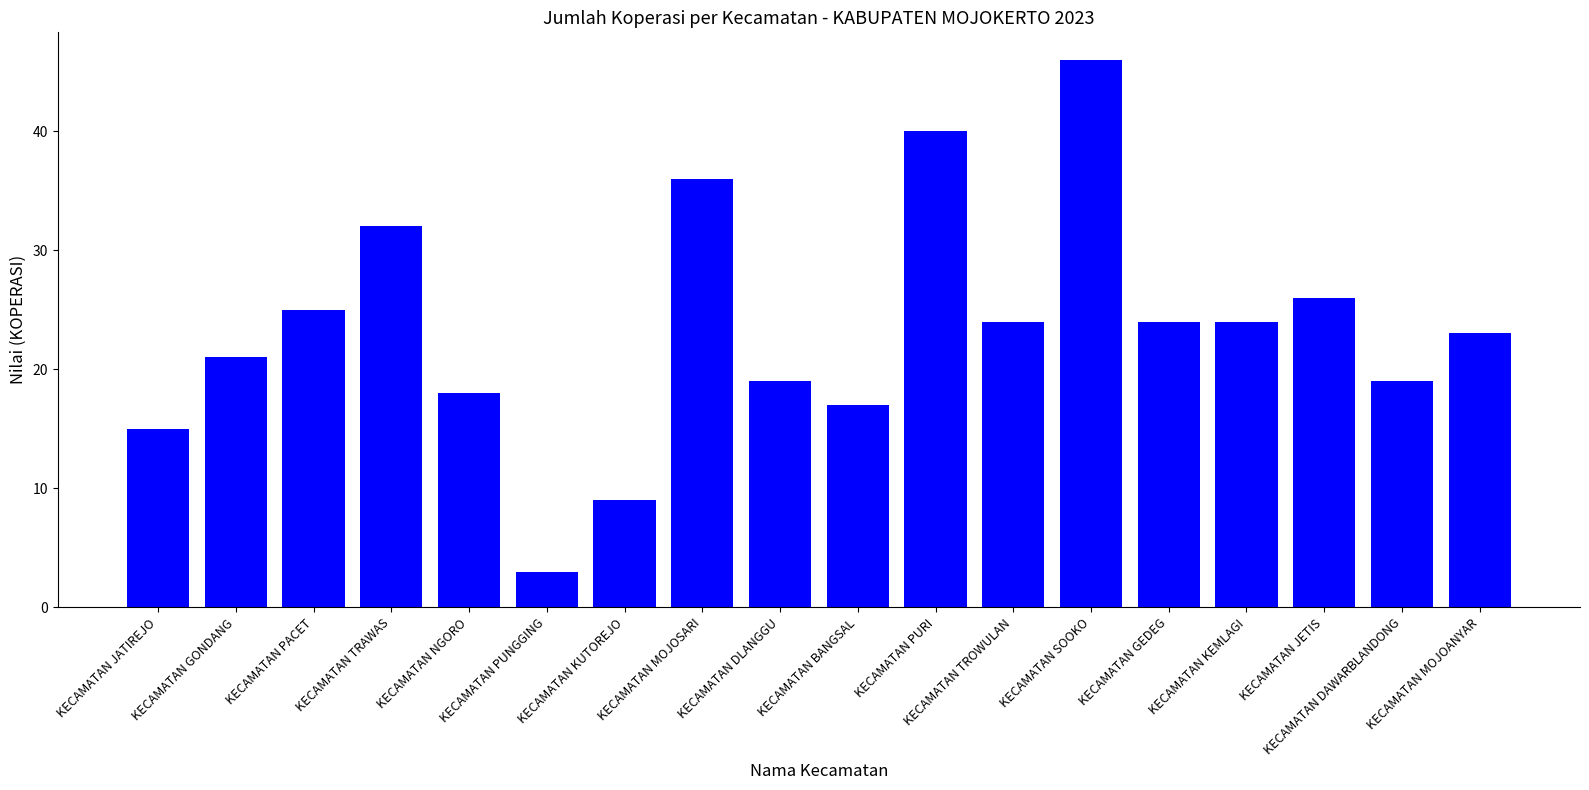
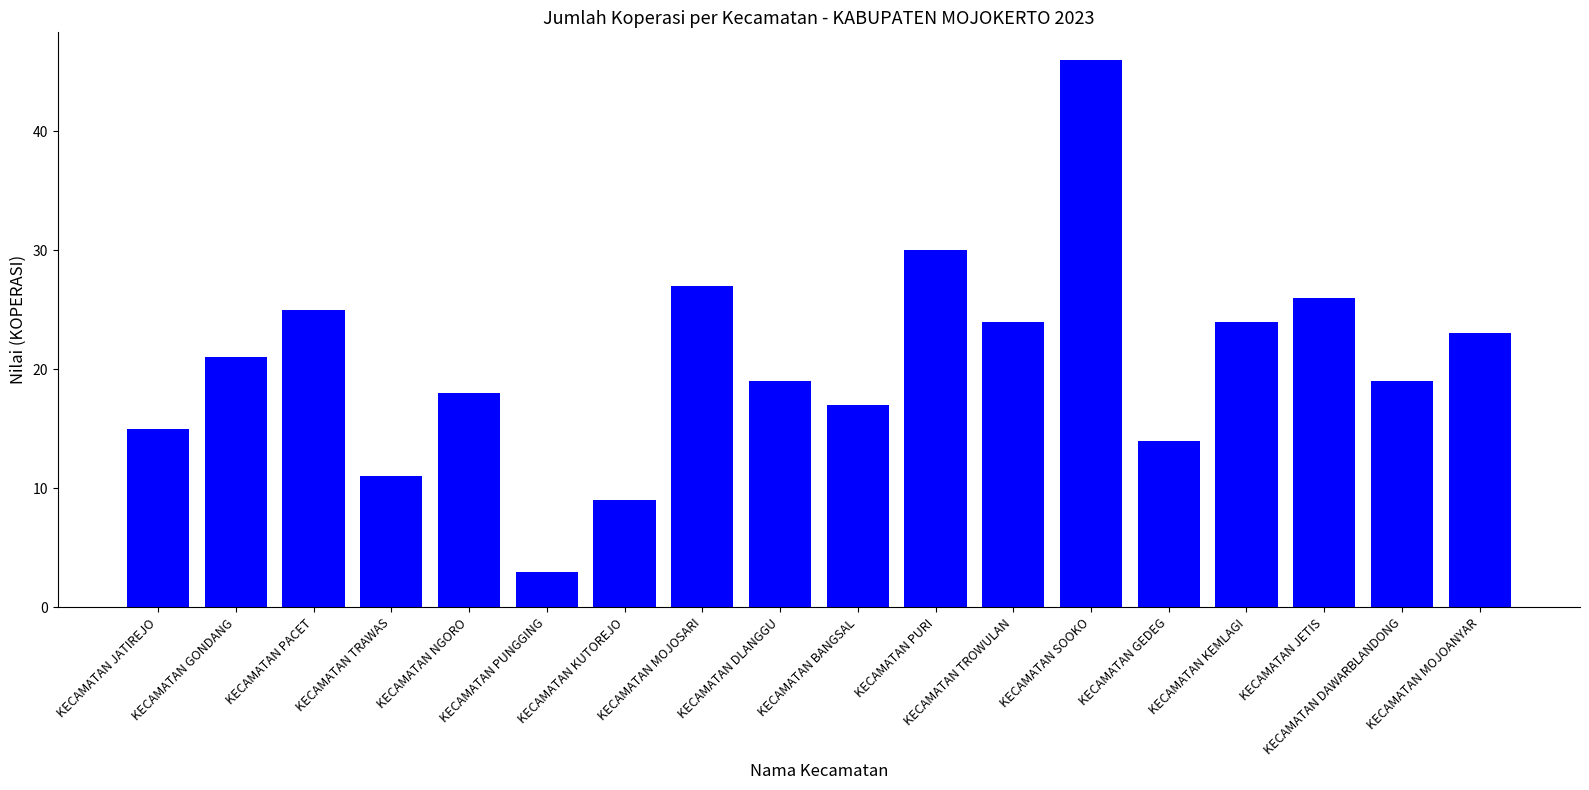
  {
    "KECAMATAN JATIREJO": 15,
    "KECAMATAN GONDANG": 21,
    "KECAMATAN PACET": 25,
-   "KECAMATAN TRAWAS": 32,
+   "KECAMATAN TRAWAS": 11,
    "KECAMATAN NGORO": 18,
    "KECAMATAN PUNGGING": 3,
    "KECAMATAN KUTOREJO": 9,
-   "KECAMATAN MOJOSARI": 36,
+   "KECAMATAN MOJOSARI": 27,
    "KECAMATAN DLANGGU": 19,
    "KECAMATAN BANGSAL": 17,
-   "KECAMATAN PURI": 40,
+   "KECAMATAN PURI": 30,
    "KECAMATAN TROWULAN": 24,
    "KECAMATAN SOOKO": 46,
-   "KECAMATAN GEDEG": 24,
+   "KECAMATAN GEDEG": 14,
    "KECAMATAN KEMLAGI": 24,
    "KECAMATAN JETIS": 26,
    "KECAMATAN DAWARBLANDONG": 19,
    "KECAMATAN MOJOANYAR": 23
  }
